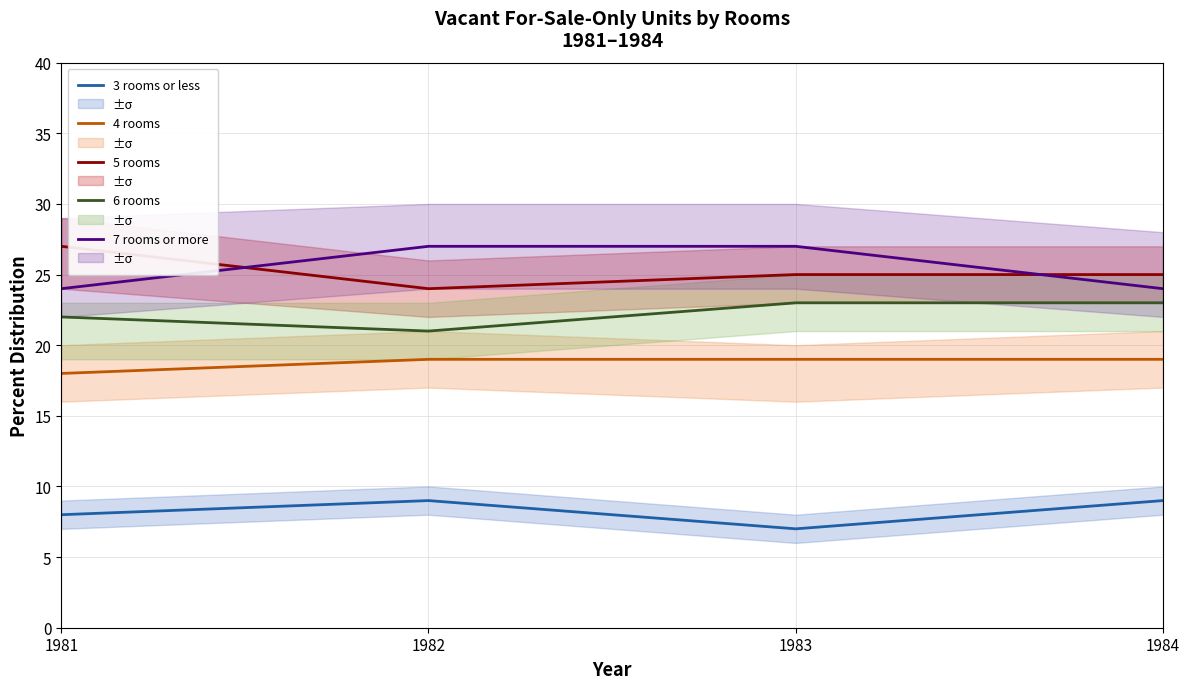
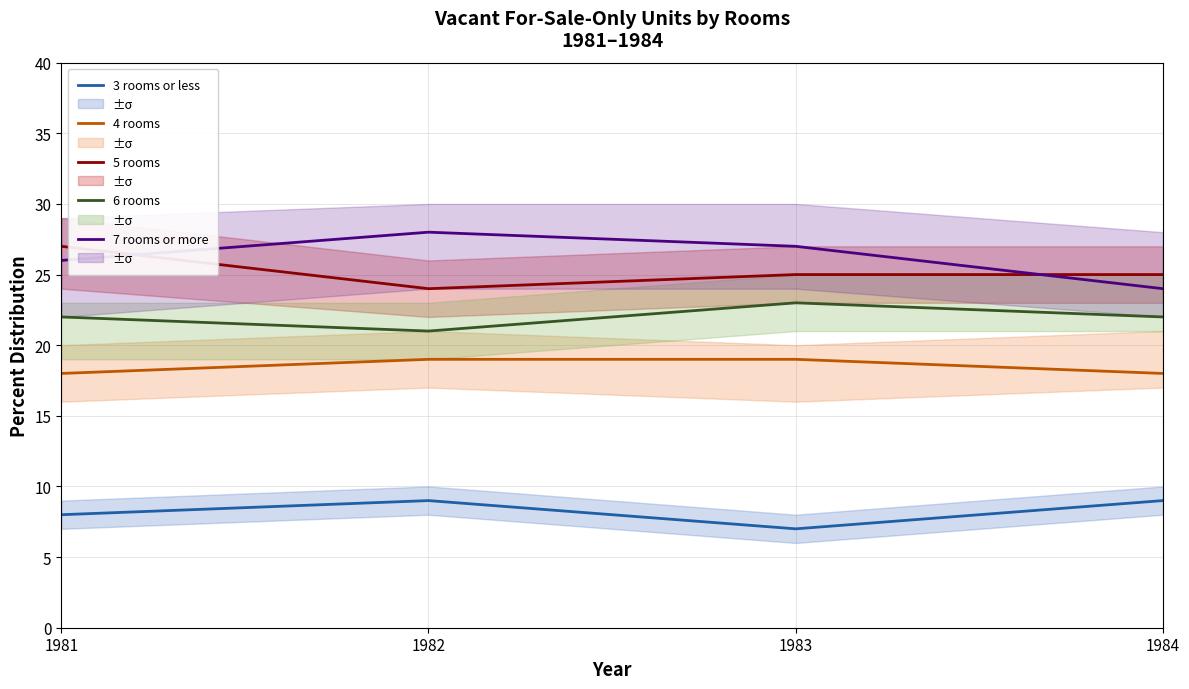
  {
    "4 rooms": {
      "1981": 18,
      "1982": 19,
      "1983": 19,
-     "1984": 19
+     "1984": 18
    },
    "6 rooms": {
      "1981": 22,
      "1983": 23,
-     "1984": 23
+     "1984": 22
    },
    "7 rooms or more": {
-     "1981": 24,
-     "1982": 27,
+     "1981": 26,
+     "1982": 28,
      "1984": 24
    }
  }
